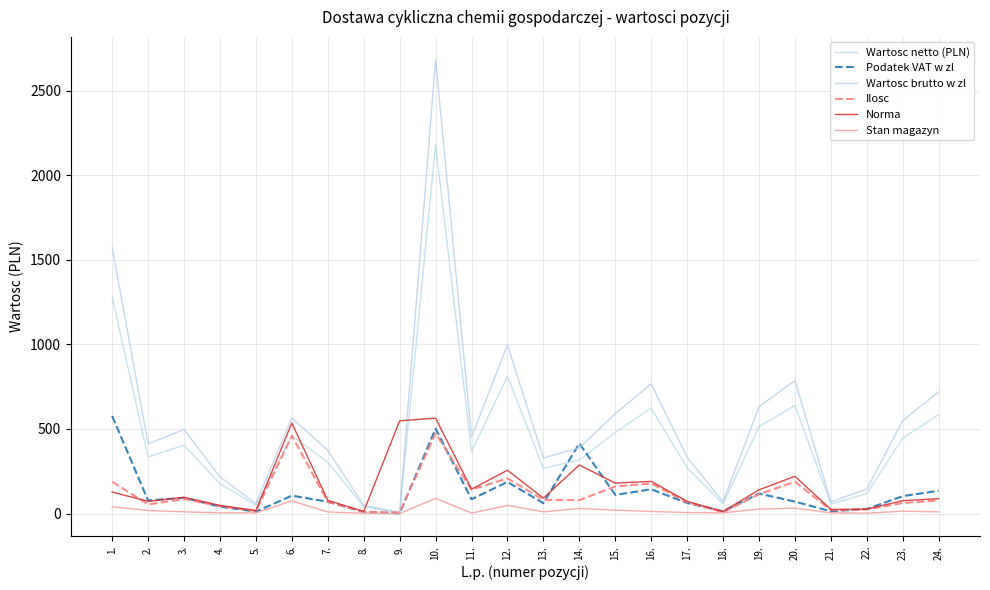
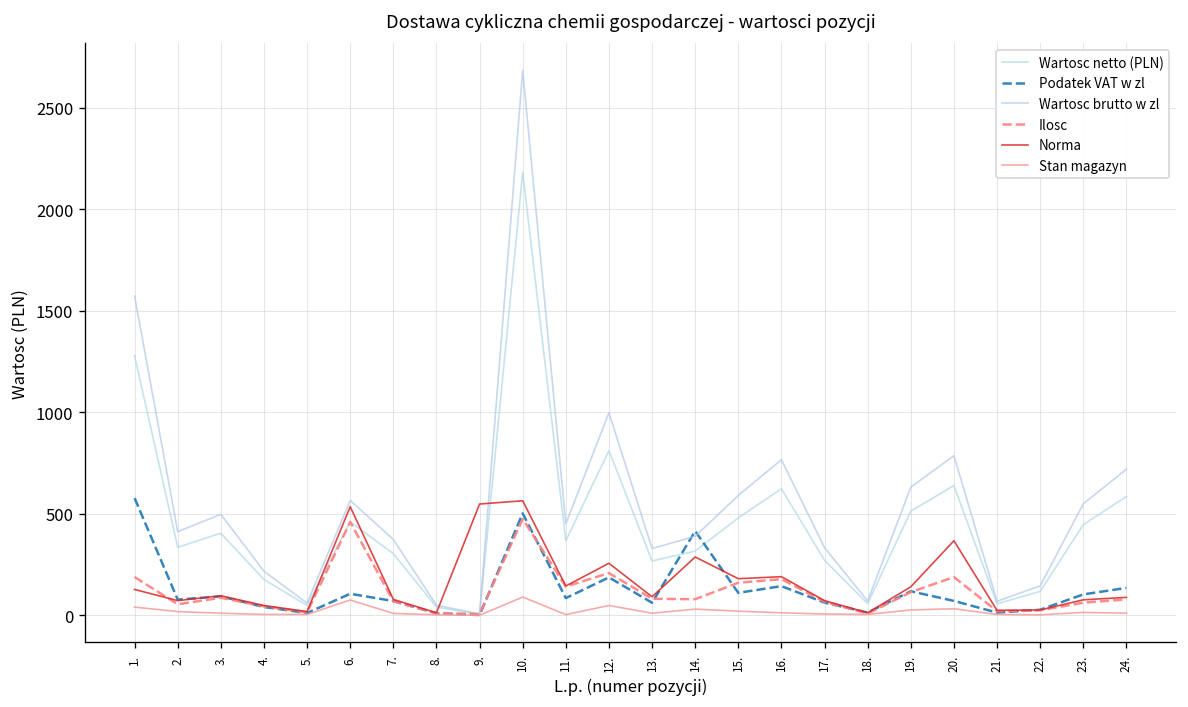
  {
    "Podatek VAT w zl": {
      "1.": 580,
      "6.": 110,
      "10.": 500,
      "11.": 80,
      "12.": 190,
      "13.": 60,
      "14.": 410,
      "15.": 110,
      "16.": 140,
      "20.": 70,
      "23.": 100,
      "24.": 130
    },
    "Norma": {
      "1.": 130,
      "6.": 540,
      "9.": 550,
      "10.": 560,
      "12.": 260,
      "14.": 290,
      "15.": 180,
      "19.": 140,
-     "20.": 220
+     "20.": 370
    }
  }
